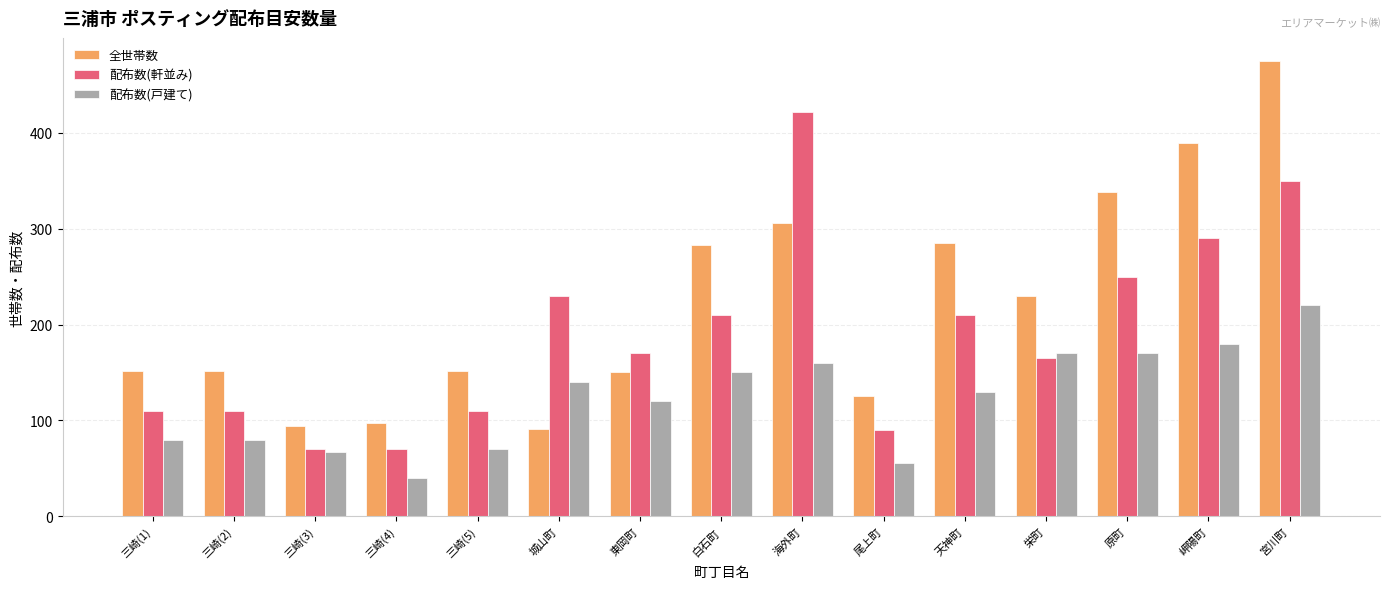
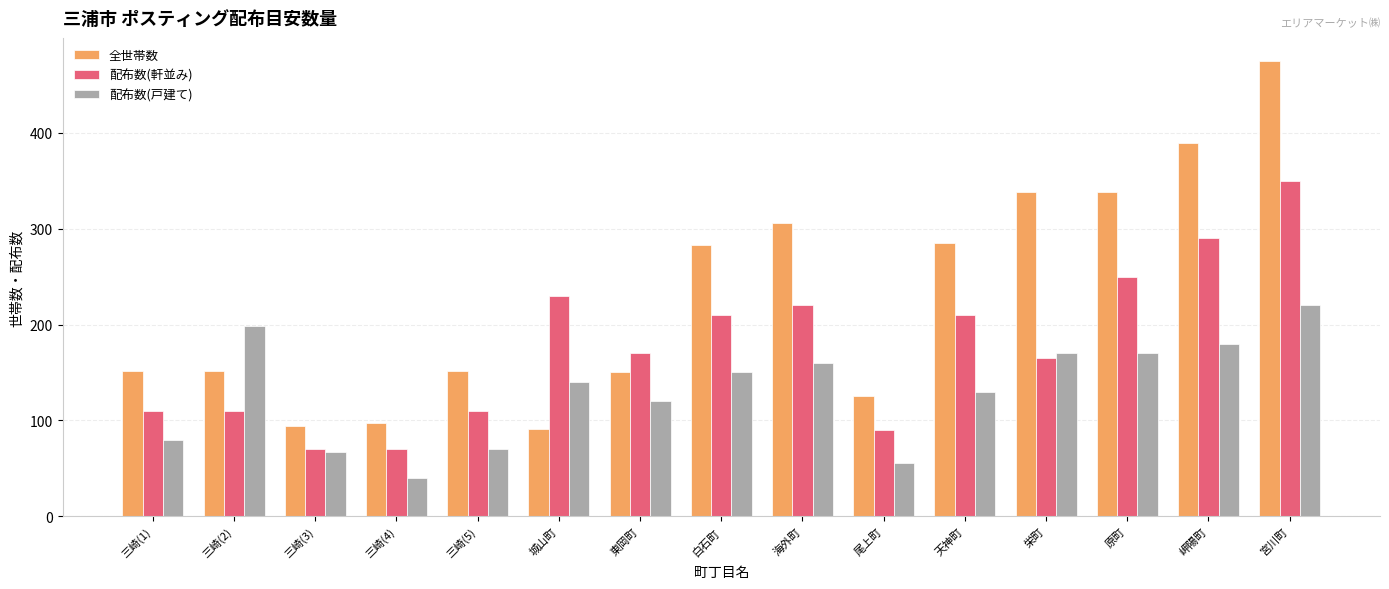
  {
    "全世帯数": {
      "三崎(1)": 150,
      "三崎(2)": 150,
      "三崎(3)": 90,
      "三崎(4)": 100,
      "三崎(5)": 150,
      "城山町": 90,
      "東岡町": 150,
      "白石町": 280,
      "海外町": 310,
      "尾上町": 130,
      "天神町": 290,
-     "栄町": 230,
+     "栄町": 340,
      "原町": 340,
      "岬陽町": 390,
      "宮川町": 480
    },
    "配布数(軒並み)": {
      "三崎(1)": 110,
      "三崎(2)": 110,
      "三崎(3)": 70,
      "三崎(4)": 70,
      "三崎(5)": 110,
      "城山町": 230,
      "東岡町": 170,
      "白石町": 210,
-     "海外町": 420,
+     "海外町": 220,
      "尾上町": 90,
      "天神町": 210,
      "栄町": 170,
      "原町": 250,
      "岬陽町": 290,
      "宮川町": 350
    },
    "配布数(戸建て)": {
      "三崎(1)": 80,
-     "三崎(2)": 80,
+     "三崎(2)": 200,
      "三崎(3)": 70,
      "三崎(4)": 40,
      "三崎(5)": 70,
      "城山町": 140,
      "東岡町": 120,
      "白石町": 150,
      "海外町": 160,
      "尾上町": 60,
      "天神町": 130,
      "栄町": 170,
      "原町": 170,
      "岬陽町": 180,
      "宮川町": 220
    }
  }
